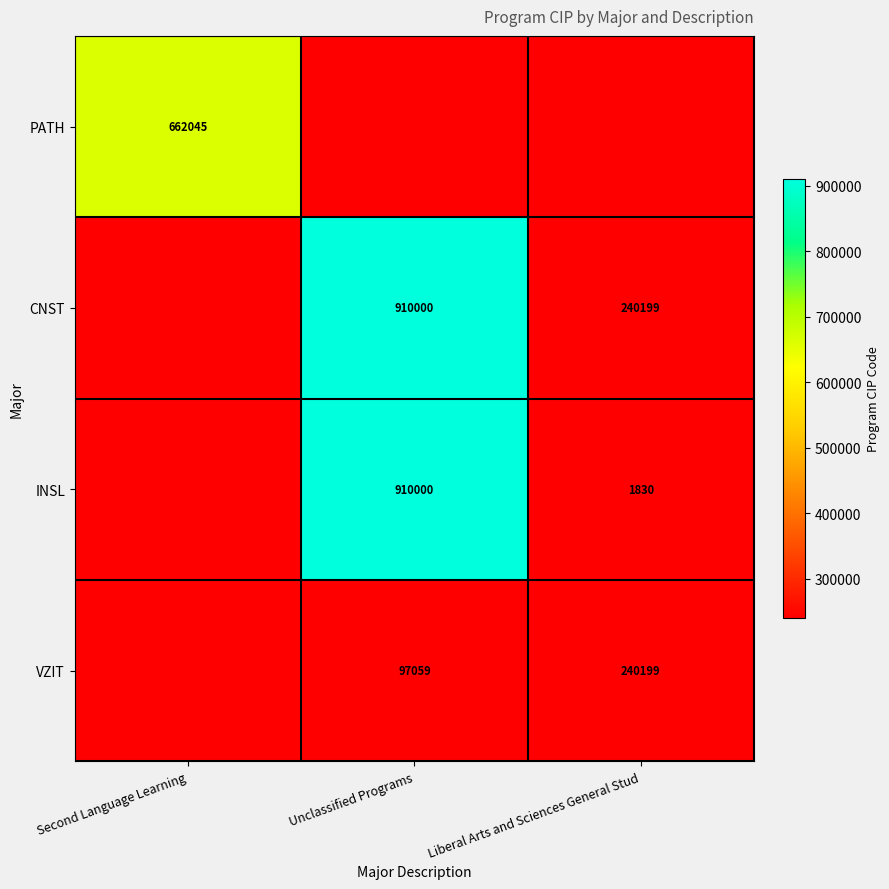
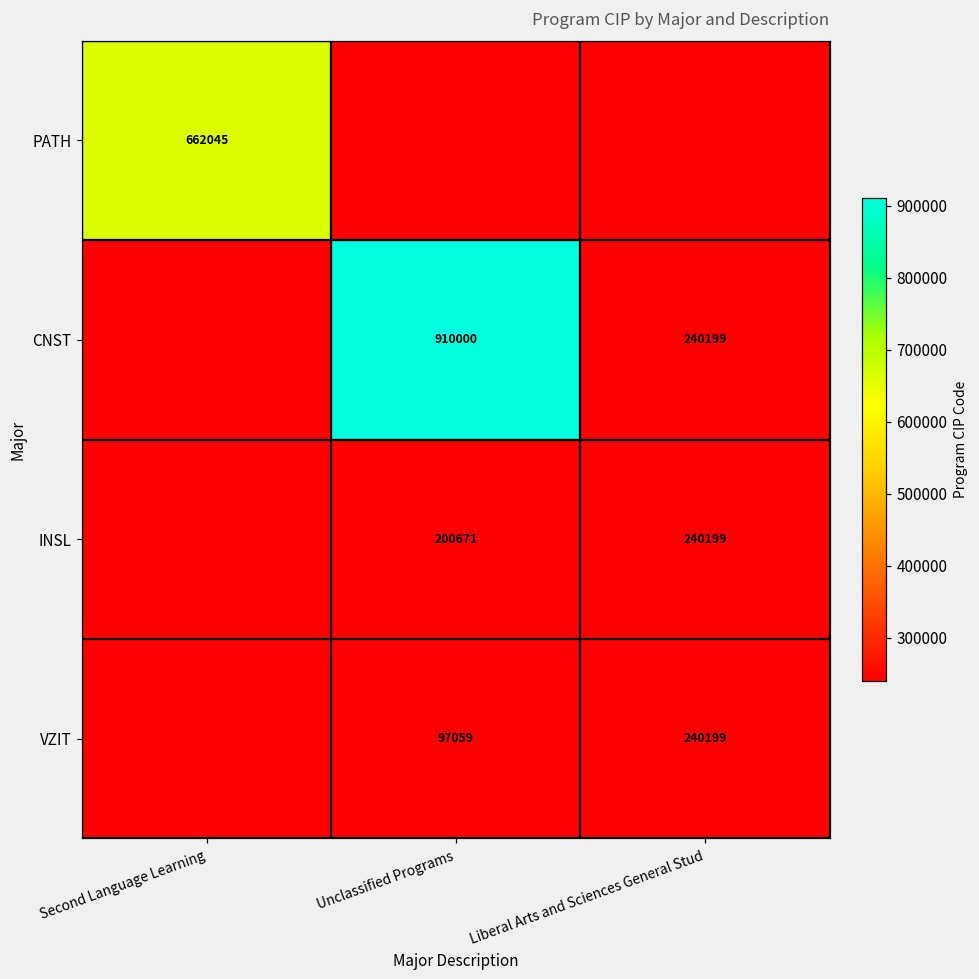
  {
    "PATH": {
      "Second Language Learning": 662045
    },
    "CNST": {
      "Unclassified Programs": 910000,
      "Liberal Arts and Sciences General Stud": 240199
    },
    "INSL": {
-     "Unclassified Programs": 910000,
-     "Liberal Arts and Sciences General Stud": 1830
+     "Unclassified Programs": 200671,
+     "Liberal Arts and Sciences General Stud": 240199
    },
    "VZIT": {
      "Unclassified Programs": 97059,
      "Liberal Arts and Sciences General Stud": 240199
    }
  }
